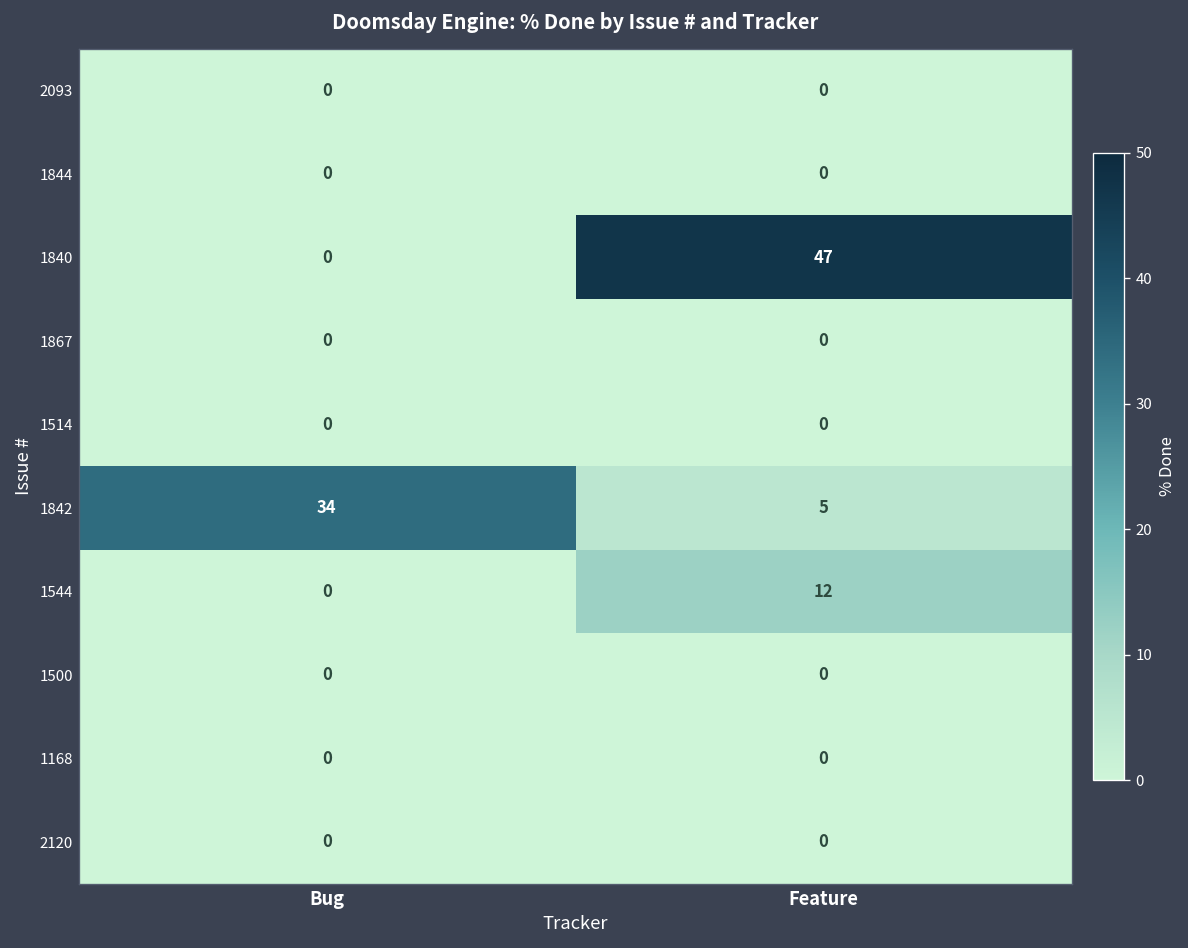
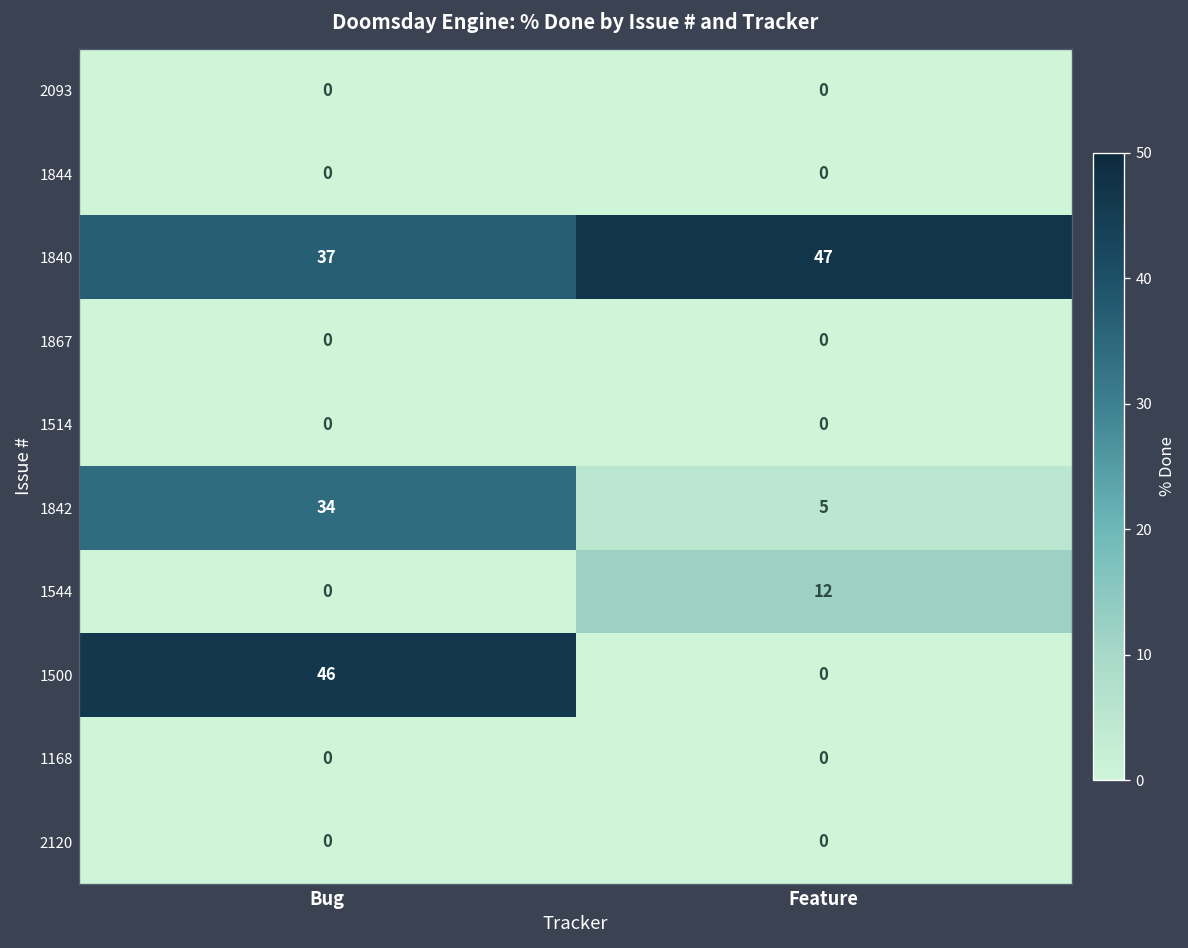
  {
    "2093": {
      "Bug": 0,
      "Feature": 0
    },
    "1844": {
      "Bug": 0,
      "Feature": 0
    },
    "1840": {
-     "Bug": 0,
+     "Bug": 37,
      "Feature": 47
    },
    "1867": {
      "Bug": 0,
      "Feature": 0
    },
    "1514": {
      "Bug": 0,
      "Feature": 0
    },
    "1842": {
      "Bug": 34,
      "Feature": 5
    },
    "1544": {
      "Bug": 0,
      "Feature": 12
    },
    "1500": {
-     "Bug": 0,
+     "Bug": 46,
      "Feature": 0
    },
    "1168": {
      "Bug": 0,
      "Feature": 0
    },
    "2120": {
      "Bug": 0,
      "Feature": 0
    }
  }
